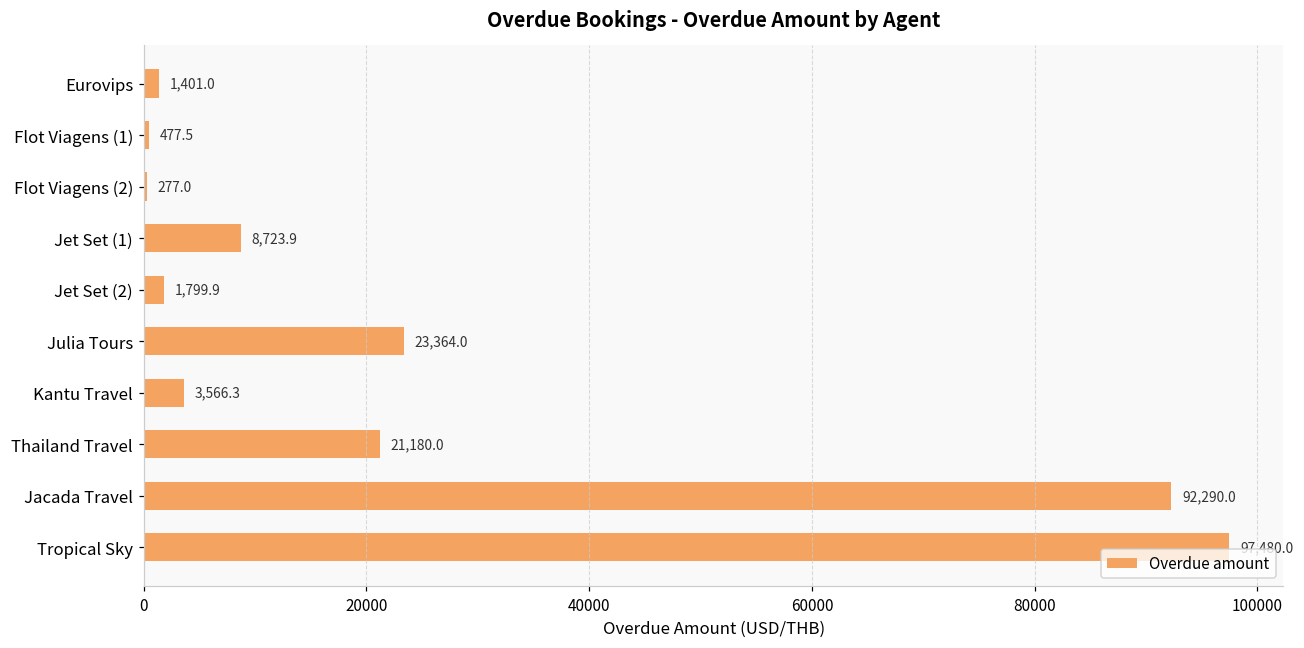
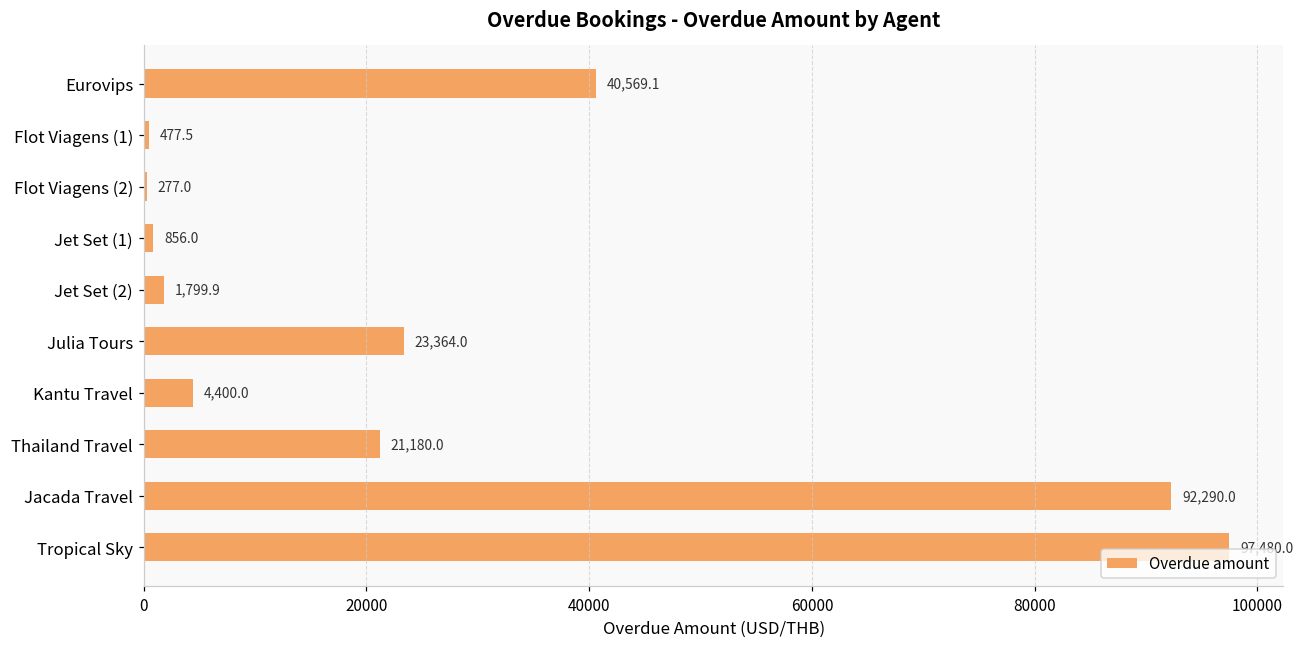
  {
-   "Eurovips": "1,401.0",
+   "Eurovips": "40,569.1",
    "Flot Viagens (1)": "477.5",
    "Flot Viagens (2)": "277.0",
-   "Jet Set (1)": "8,723.9",
+   "Jet Set (1)": "856.0",
    "Jet Set (2)": "1,799.9",
    "Julia Tours": "23,364.0",
-   "Kantu Travel": "3,566.3",
+   "Kantu Travel": "4,400.0",
    "Thailand Travel": "21,180.0",
    "Jacada Travel": "92,290.0"
  }
